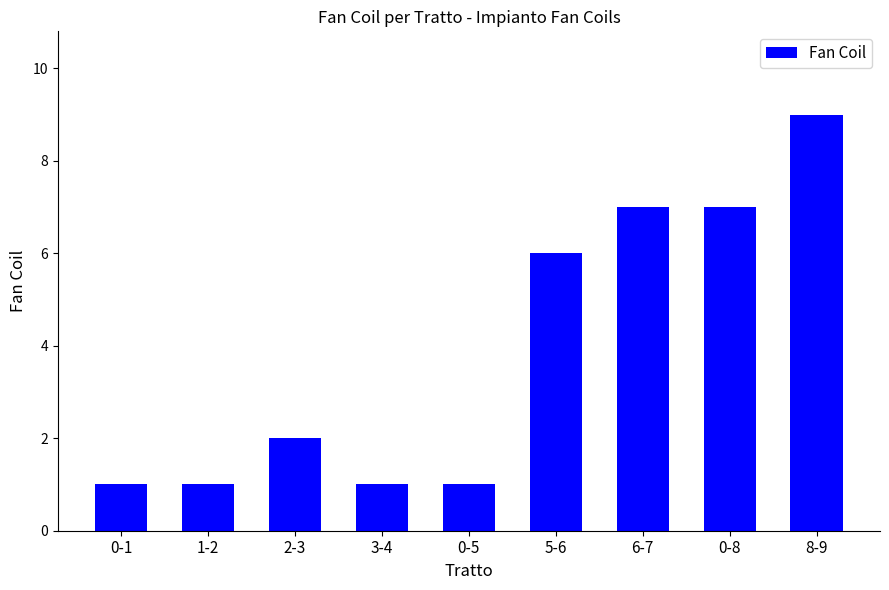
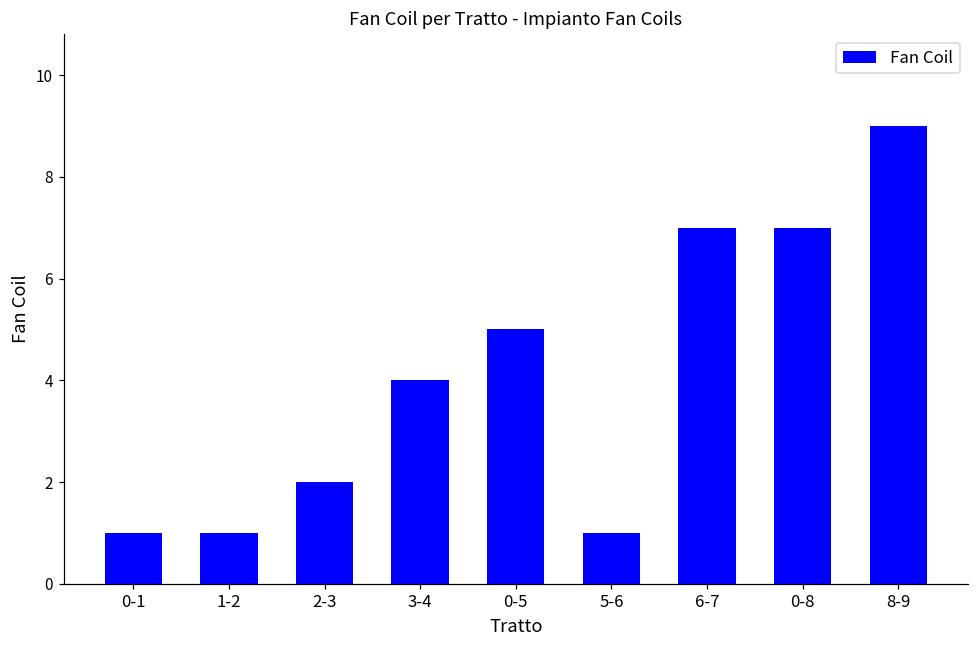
  {
    "0-1": 1,
    "1-2": 1,
    "2-3": 2,
-   "3-4": 1,
-   "0-5": 1,
-   "5-6": 6,
+   "3-4": 4,
+   "0-5": 5,
+   "5-6": 1,
    "6-7": 7,
    "0-8": 7,
    "8-9": 9
  }
